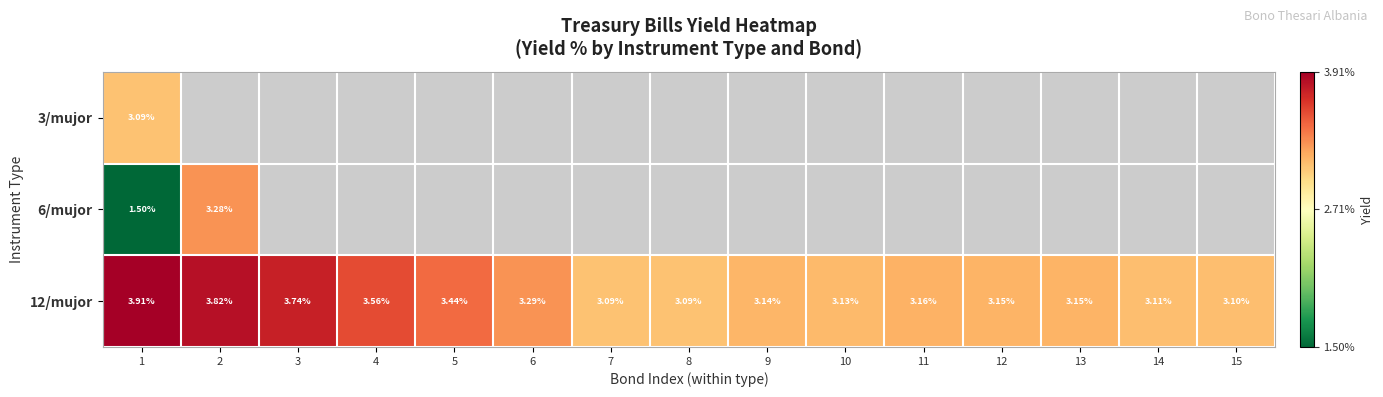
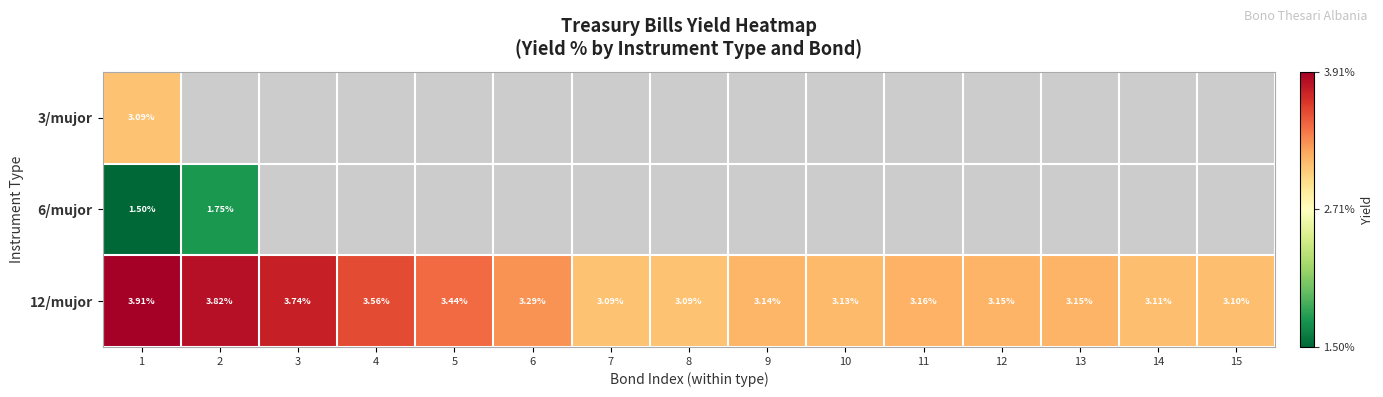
  {
    "3/mujor": {
      "1": "3.09%"
    },
    "6/mujor": {
      "1": "1.50%",
-     "2": "3.28%"
+     "2": "1.75%"
    },
    "12/mujor": {
      "1": "3.91%",
      "2": "3.82%",
      "3": "3.74%",
      "4": "3.56%",
      "5": "3.44%",
      "6": "3.29%",
      "7": "3.09%",
      "8": "3.09%",
      "9": "3.14%",
      "10": "3.13%",
      "11": "3.16%",
      "12": "3.15%",
      "13": "3.15%",
      "14": "3.11%",
      "15": "3.10%"
    }
  }
